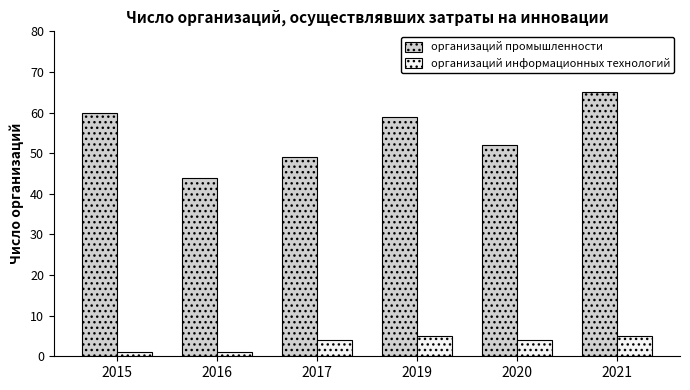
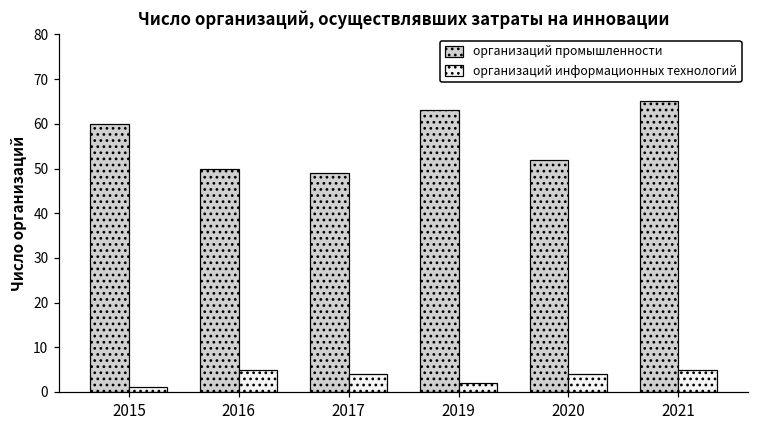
  {
    "организаций промышленности": {
      "2015": 60,
-     "2016": 44,
+     "2016": 50,
      "2017": 49,
-     "2019": 59,
+     "2019": 63,
      "2020": 52,
      "2021": 65
    },
    "организаций информационных технологий": {
      "2015": 1,
-     "2016": 1,
+     "2016": 5,
      "2017": 4,
-     "2019": 5,
+     "2019": 2,
      "2020": 4,
      "2021": 5
    }
  }
